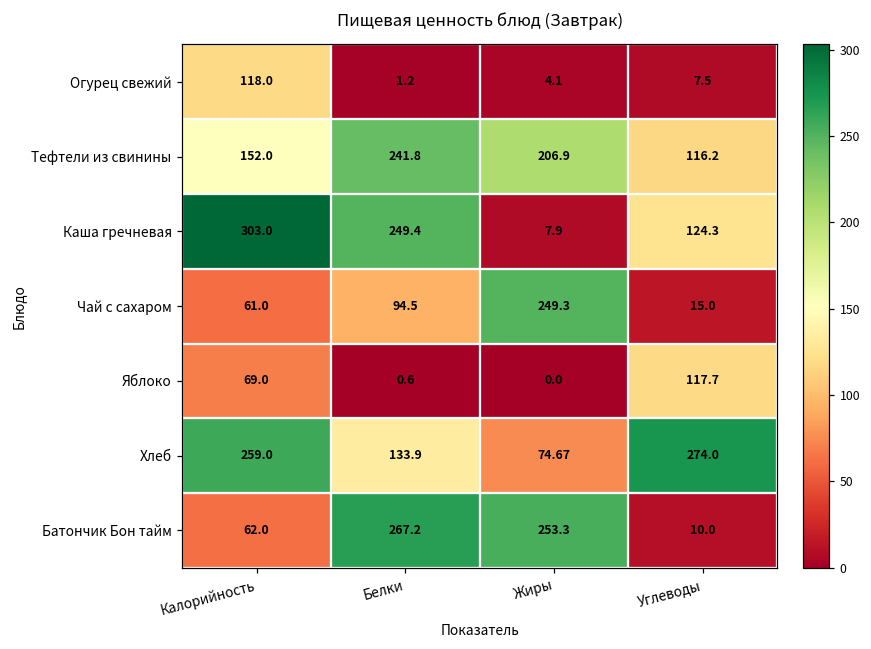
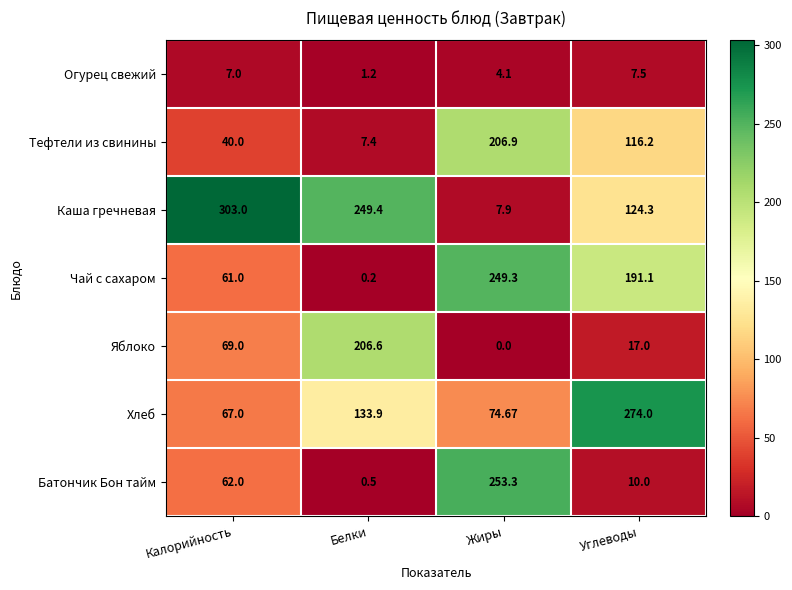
  {
    "Огурец свежий": {
-     "Калорийность": 118.0,
+     "Калорийность": 7.0,
      "Белки": 1.2,
      "Жиры": 4.1,
      "Углеводы": 7.5
    },
    "Тефтели из свинины": {
-     "Калорийность": 152.0,
-     "Белки": 241.8,
+     "Калорийность": 40.0,
+     "Белки": 7.4,
      "Жиры": 206.9,
      "Углеводы": 116.2
    },
    "Каша гречневая": {
      "Калорийность": 303.0,
      "Белки": 249.4,
      "Жиры": 7.9,
      "Углеводы": 124.3
    },
    "Чай с сахаром": {
      "Калорийность": 61.0,
-     "Белки": 94.5,
+     "Белки": 0.2,
      "Жиры": 249.3,
-     "Углеводы": 15.0
+     "Углеводы": 191.1
    },
    "Яблоко": {
      "Калорийность": 69.0,
-     "Белки": 0.6,
+     "Белки": 206.6,
      "Жиры": 0.0,
-     "Углеводы": 117.7
+     "Углеводы": 17.0
    },
    "Хлеб": {
-     "Калорийность": 259.0,
+     "Калорийность": 67.0,
      "Белки": 133.9,
      "Жиры": 74.67,
      "Углеводы": 274.0
    },
    "Батончик Бон тайм": {
      "Калорийность": 62.0,
-     "Белки": 267.2,
+     "Белки": 0.5,
      "Жиры": 253.3,
      "Углеводы": 10.0
    }
  }
